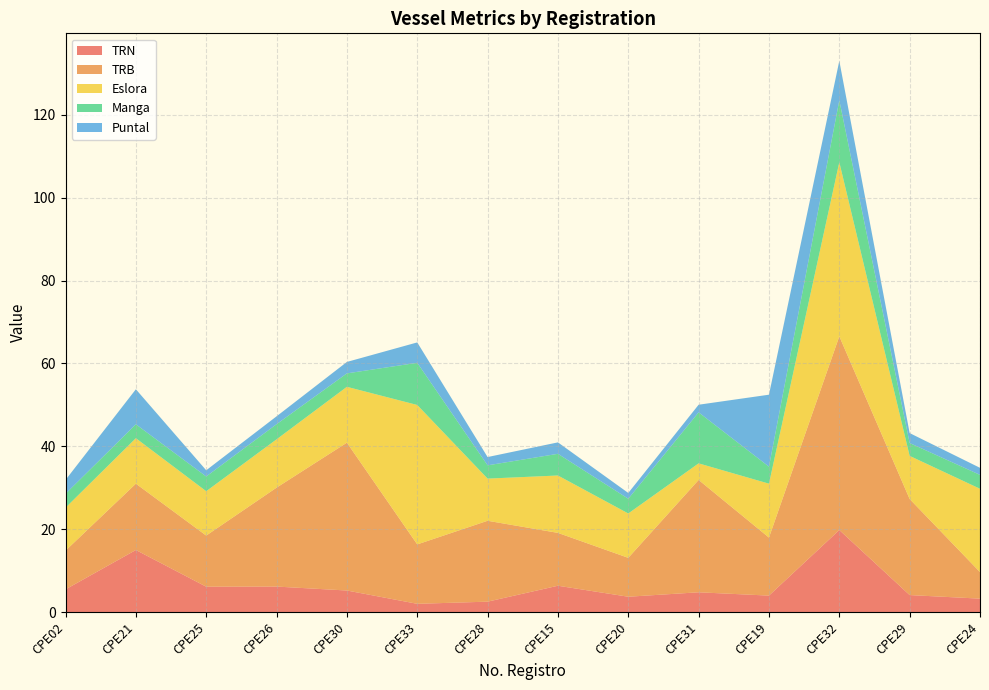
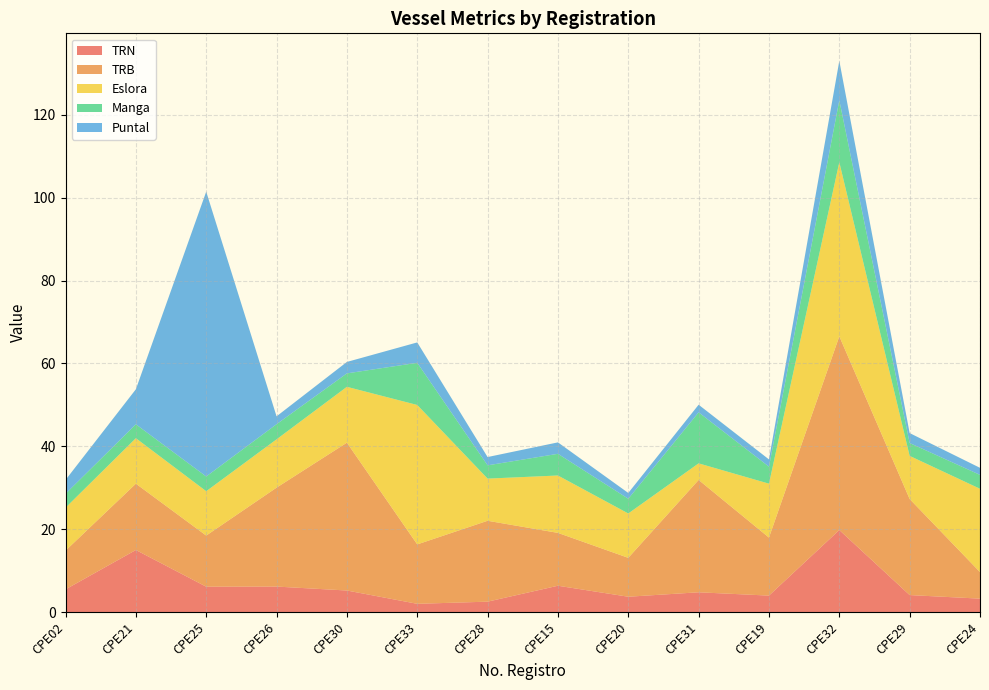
  {
    "Eslora": {
      "CPE02": 10,
      "CPE21": 11,
      "CPE25": 11,
      "CPE26": 12,
      "CPE30": 13,
      "CPE33": 34,
      "CPE28": 10,
      "CPE15": 14,
      "CPE20": 11,
      "CPE31": 4,
      "CPE19": 13,
      "CPE32": 42,
      "CPE29": 10,
      "CPE24": 20
    },
    "Manga": {
      "CPE02": 3,
      "CPE21": 3,
      "CPE25": 4,
      "CPE26": 4,
      "CPE30": 3,
      "CPE33": 10,
      "CPE28": 3,
      "CPE15": 5,
      "CPE20": 4,
      "CPE31": 12,
      "CPE19": 4,
      "CPE32": 15,
      "CPE29": 3,
      "CPE24": 3
    },
    "Puntal": {
      "CPE02": 3,
      "CPE21": 8,
-     "CPE25": 2,
+     "CPE25": 69,
      "CPE26": 2,
      "CPE30": 3,
      "CPE33": 5,
      "CPE28": 2,
      "CPE15": 3,
      "CPE20": 1,
      "CPE31": 2,
-     "CPE19": 17,
+     "CPE19": 2,
      "CPE32": 10,
      "CPE29": 2,
      "CPE24": 2
    }
  }
